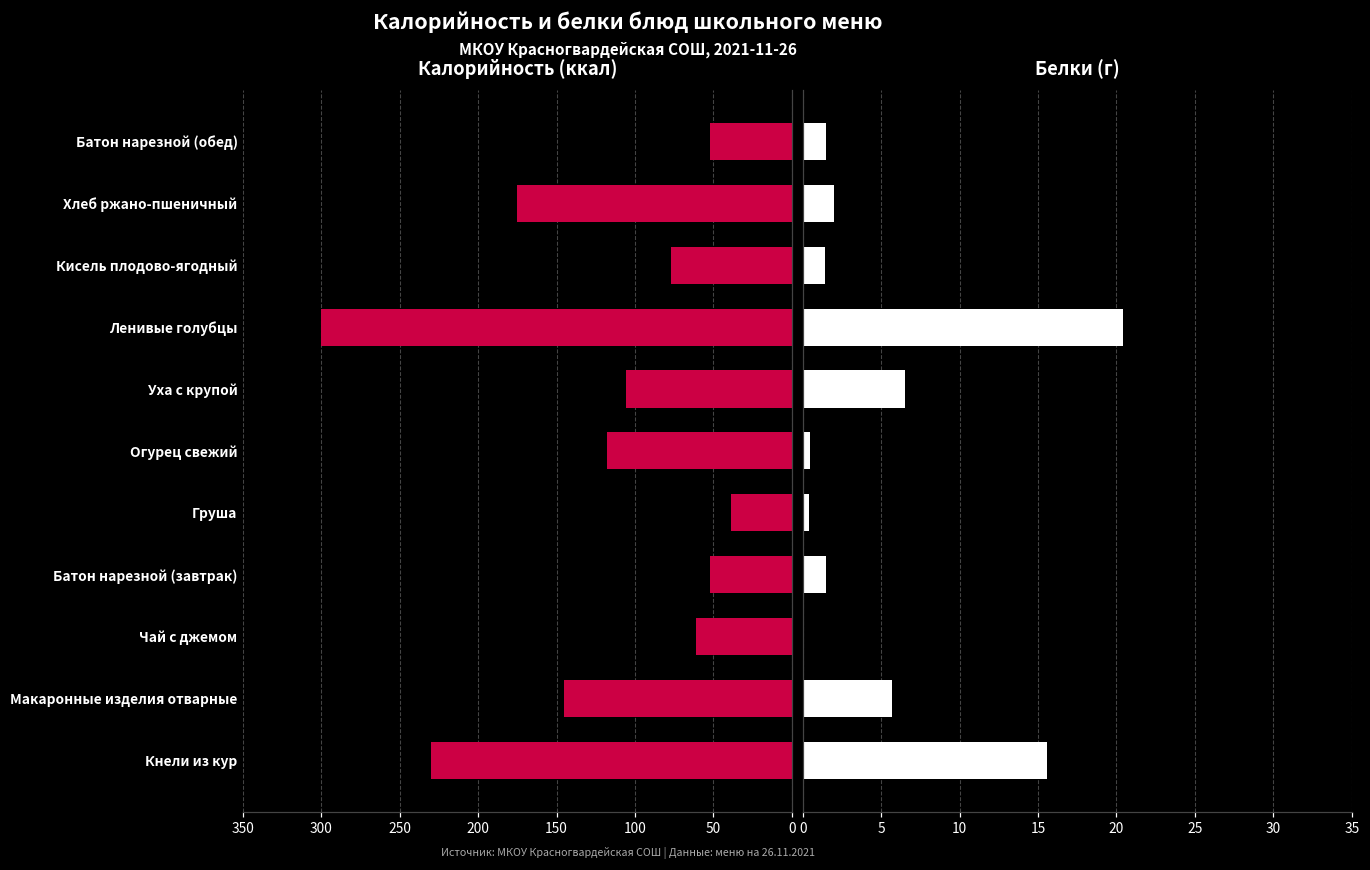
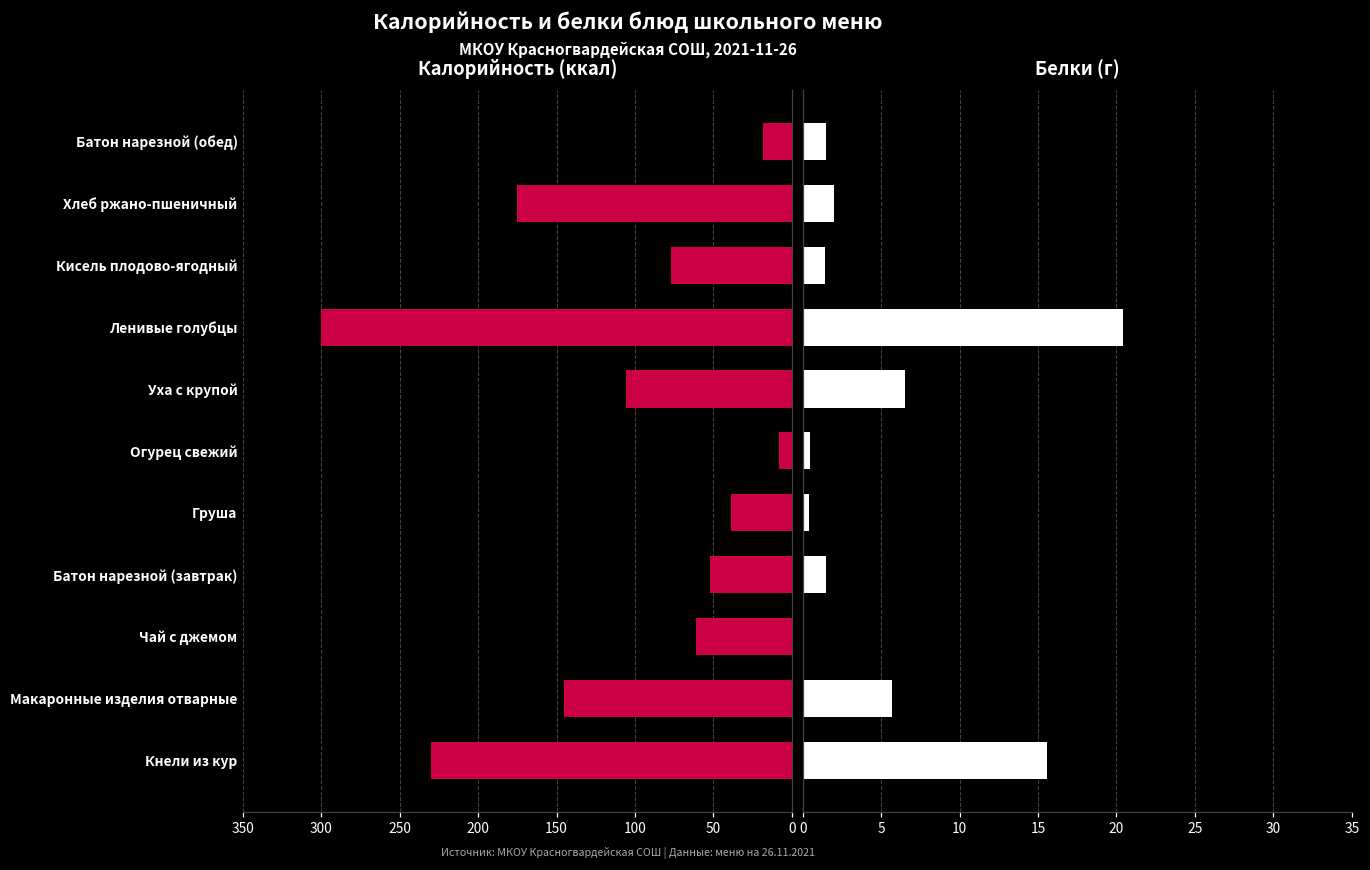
  {
    "Калорийность (ккал)": {
-     "Батон нарезной (обед)": 52,
+     "Батон нарезной (обед)": 18,
      "Хлеб ржано-пшеничный": 175,
      "Кисель плодово-ягодный": 77,
      "Ленивые голубцы": 300,
      "Уха с крупой": 106,
-     "Огурец свежий": 118,
+     "Огурец свежий": 8,
      "Груша": 39,
      "Батон нарезной (завтрак)": 52,
      "Чай с джемом": 61,
      "Макаронные изделия отварные": 145,
      "Кнели из кур": 230
    }
  }
